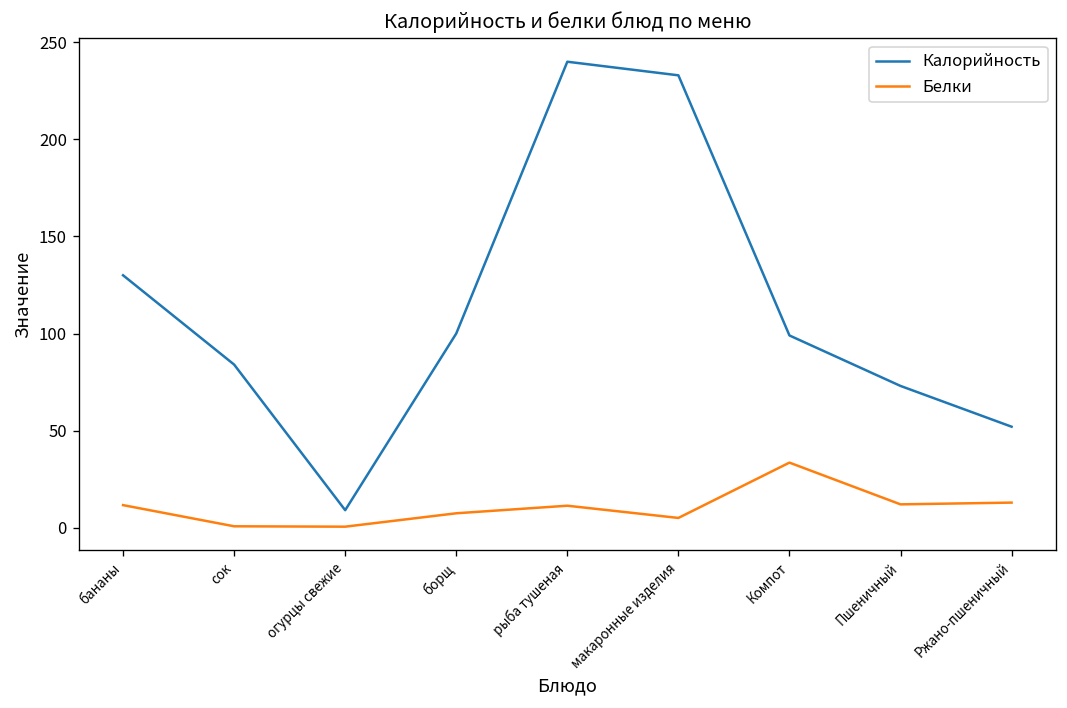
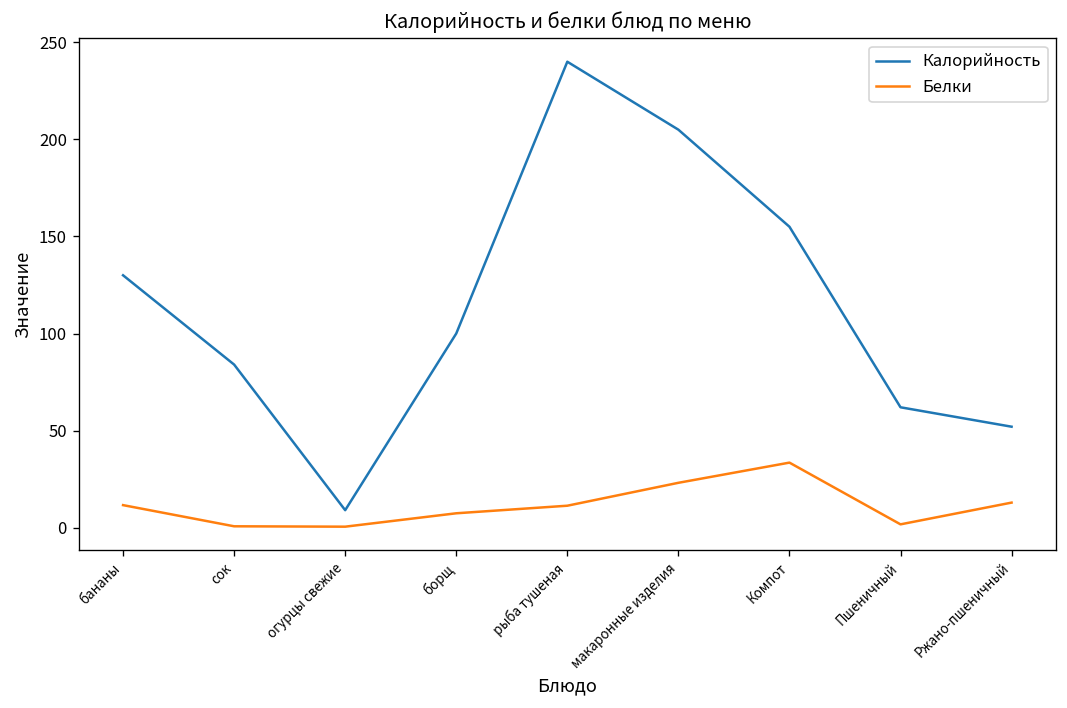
  {
    "Калорийность": {
      "бананы": 130,
      "сок": 84,
      "огурцы свежие": 9,
      "борщ": 100,
      "рыба тушеная": 240,
-     "макаронные изделия": 233,
-     "Компот": 99,
-     "Пшеничный": 73,
+     "макаронные изделия": 205,
+     "Компот": 155,
+     "Пшеничный": 62,
      "Ржано-пшеничный": 52
    },
    "Белки": {
      "бананы": 12,
      "сок": 1,
      "огурцы свежие": 1,
      "борщ": 7,
      "рыба тушеная": 11,
-     "макаронные изделия": 5,
+     "макаронные изделия": 23,
      "Компот": 34,
-     "Пшеничный": 12,
+     "Пшеничный": 2,
      "Ржано-пшеничный": 13
    }
  }
